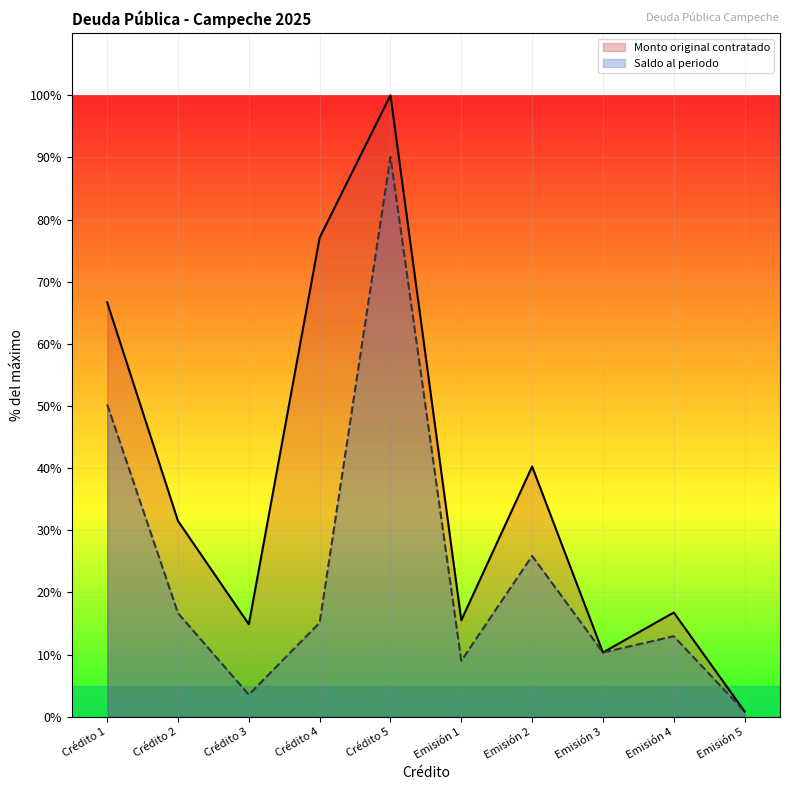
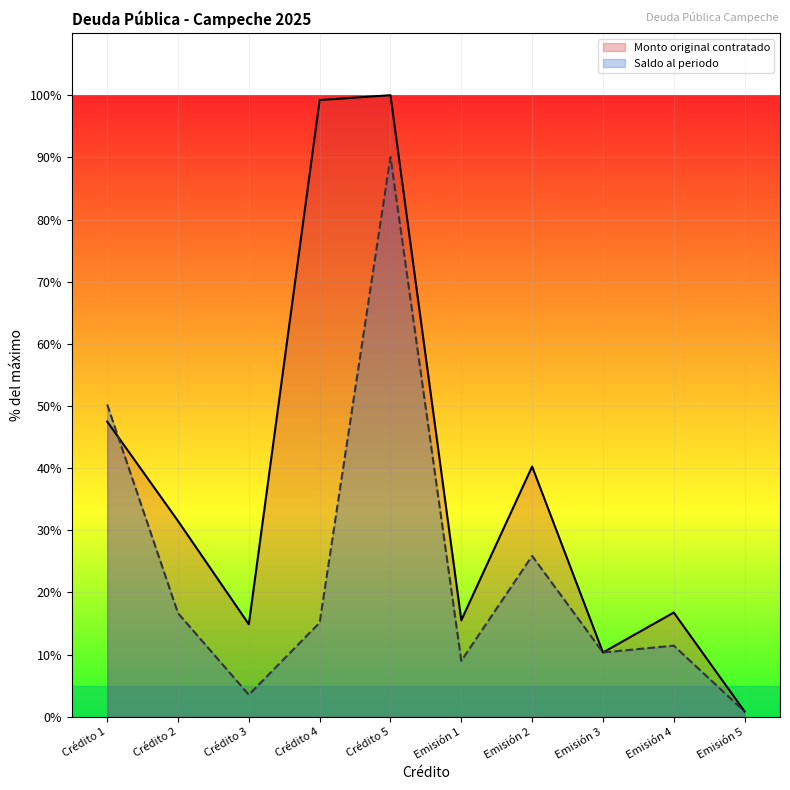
  {
    "Monto original contratado": {
-     "Crédito 1": "67%",
+     "Crédito 1": "47%",
      "Crédito 2": "32%",
      "Crédito 3": "15%",
-     "Crédito 4": "77%",
+     "Crédito 4": "99%",
      "Crédito 5": "100%",
      "Emisión 1": "16%",
      "Emisión 2": "40%",
      "Emisión 4": "17%"
    },
    "Saldo al periodo": {
      "Crédito 1": "50%",
      "Crédito 2": "17%",
      "Crédito 4": "15%",
      "Crédito 5": "90%",
      "Emisión 1": "9%",
      "Emisión 2": "26%",
-     "Emisión 4": "13%"
+     "Emisión 4": "11%"
    }
  }
